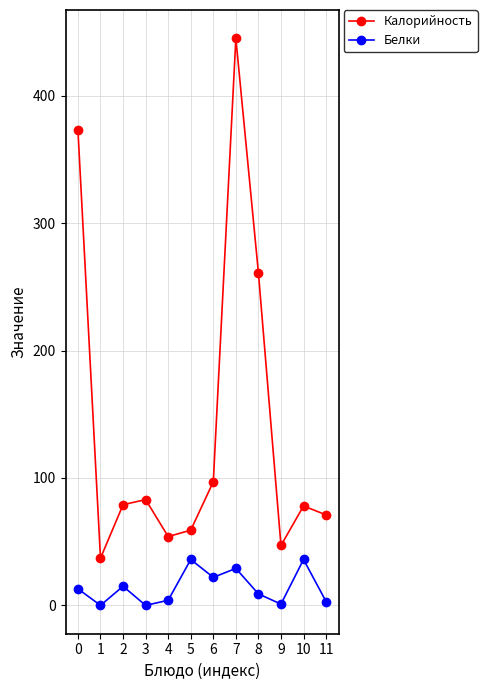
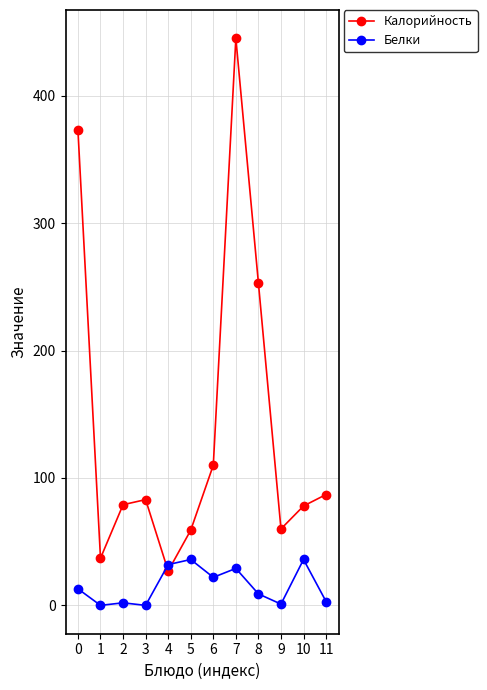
  {
    "Калорийность": {
      "0": 373,
      "1": 37,
      "2": 79,
      "3": 83,
-     "4": 54,
+     "4": 27,
      "5": 59,
-     "6": 97,
+     "6": 110,
      "7": 445,
-     "8": 261,
-     "9": 47,
+     "8": 253,
+     "9": 60,
      "10": 78,
-     "11": 71
+     "11": 87
    },
    "Белки": {
      "0": 13,
      "1": 0,
-     "2": 15,
+     "2": 2,
      "3": 0,
-     "4": 4,
+     "4": 32,
      "5": 36,
      "6": 22,
      "7": 29,
      "8": 9,
      "9": 1,
      "10": 36,
      "11": 3
    }
  }
